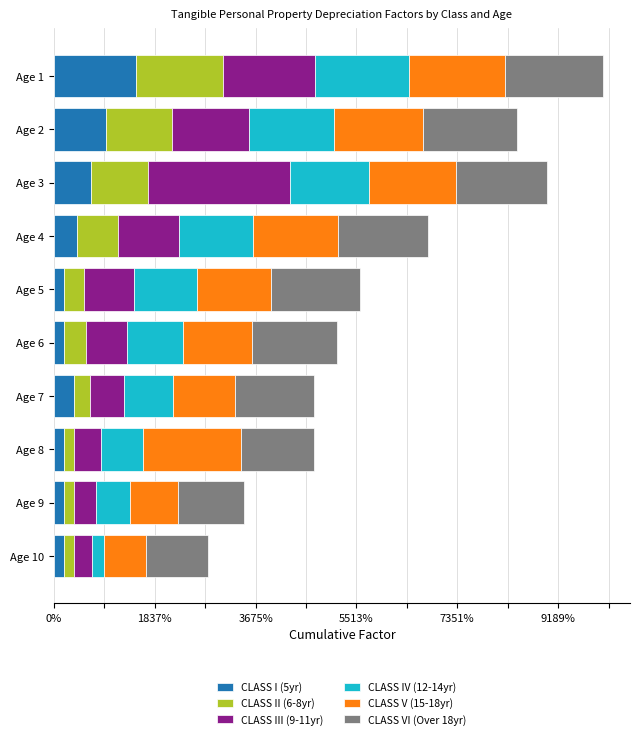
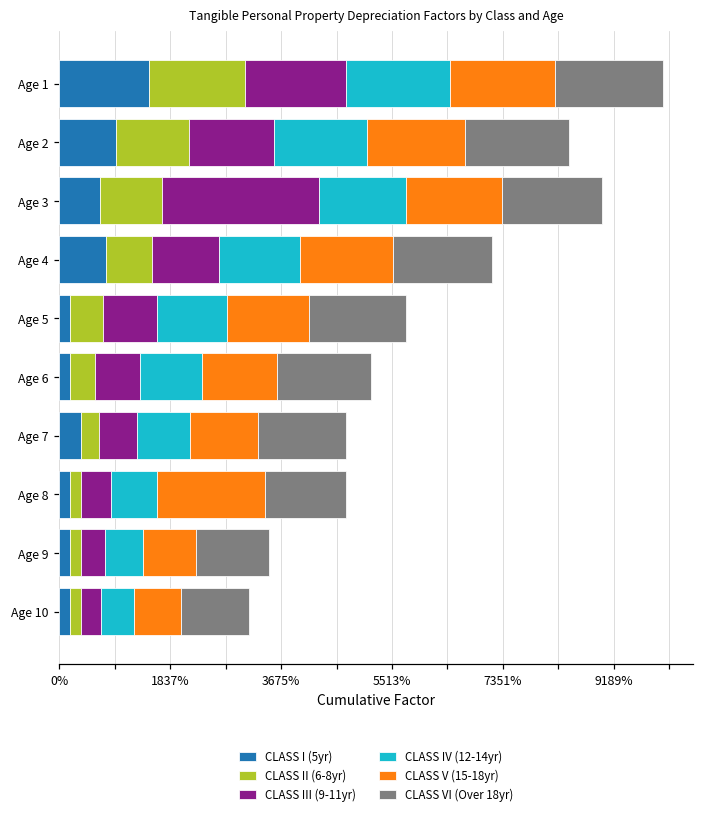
  {
    "CLASS I (5yr)": {
      "Age 1": "1500%",
      "Age 2": "900%",
      "Age 3": "700%",
-     "Age 4": "400%",
+     "Age 4": "800%",
      "Age 5": "200%",
      "Age 6": "200%",
      "Age 7": "400%",
      "Age 8": "200%",
      "Age 9": "200%",
      "Age 10": "200%"
    },
    "CLASS II (6-8yr)": {
      "Age 1": "1600%",
      "Age 2": "1200%",
      "Age 3": "1000%",
      "Age 4": "800%",
-     "Age 5": "400%",
+     "Age 5": "500%",
      "Age 6": "400%",
      "Age 7": "300%",
      "Age 8": "200%",
      "Age 9": "200%",
      "Age 10": "200%"
    },
    "CLASS III (9-11yr)": {
      "Age 1": "1700%",
      "Age 2": "1400%",
      "Age 3": "2600%",
      "Age 4": "1100%",
      "Age 5": "900%",
      "Age 6": "800%",
      "Age 7": "600%",
      "Age 8": "500%",
      "Age 9": "400%",
      "Age 10": "300%"
    },
    "CLASS IV (12-14yr)": {
      "Age 1": "1700%",
      "Age 2": "1500%",
      "Age 3": "1400%",
      "Age 4": "1300%",
      "Age 5": "1200%",
      "Age 6": "1000%",
      "Age 7": "900%",
      "Age 8": "800%",
      "Age 9": "600%",
-     "Age 10": "200%"
+     "Age 10": "500%"
    },
    "CLASS V (15-18yr)": {
      "Age 1": "1700%",
      "Age 2": "1600%",
      "Age 3": "1600%",
      "Age 4": "1500%",
      "Age 5": "1400%",
      "Age 6": "1300%",
      "Age 7": "1100%",
      "Age 8": "1800%",
      "Age 9": "900%",
      "Age 10": "800%"
    },
    "CLASS VI (Over 18yr)": {
      "Age 1": "1800%",
      "Age 2": "1700%",
      "Age 3": "1700%",
      "Age 4": "1600%",
      "Age 5": "1600%",
      "Age 6": "1500%",
      "Age 7": "1400%",
      "Age 8": "1300%",
      "Age 9": "1200%",
      "Age 10": "1100%"
    }
  }
